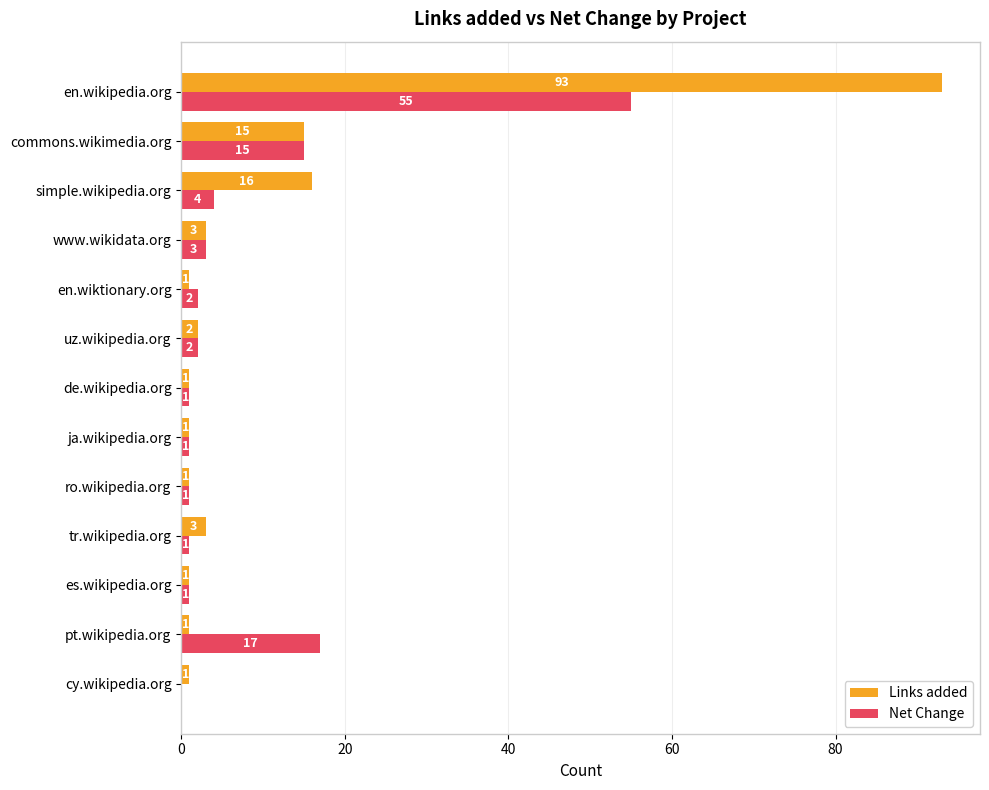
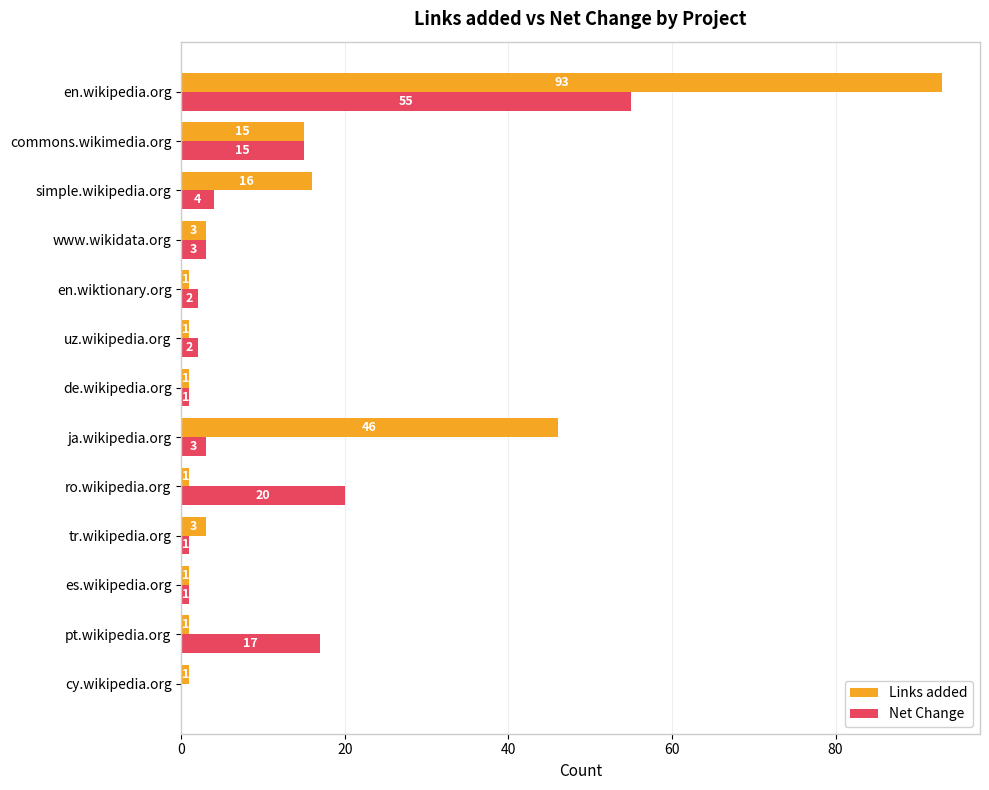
  {
    "Links added": {
      "en.wikipedia.org": 93,
      "commons.wikimedia.org": 15,
      "simple.wikipedia.org": 16,
      "www.wikidata.org": 3,
      "en.wiktionary.org": 1,
-     "uz.wikipedia.org": 2,
+     "uz.wikipedia.org": 1,
      "de.wikipedia.org": 1,
-     "ja.wikipedia.org": 1,
+     "ja.wikipedia.org": 46,
      "ro.wikipedia.org": 1,
      "tr.wikipedia.org": 3,
      "es.wikipedia.org": 1,
      "pt.wikipedia.org": 1,
      "cy.wikipedia.org": 1
    },
    "Net Change": {
      "en.wikipedia.org": 55,
      "commons.wikimedia.org": 15,
      "simple.wikipedia.org": 4,
      "www.wikidata.org": 3,
      "en.wiktionary.org": 2,
      "uz.wikipedia.org": 2,
      "de.wikipedia.org": 1,
-     "ja.wikipedia.org": 1,
-     "ro.wikipedia.org": 1,
+     "ja.wikipedia.org": 3,
+     "ro.wikipedia.org": 20,
      "tr.wikipedia.org": 1,
      "es.wikipedia.org": 1,
      "pt.wikipedia.org": 17
    }
  }
